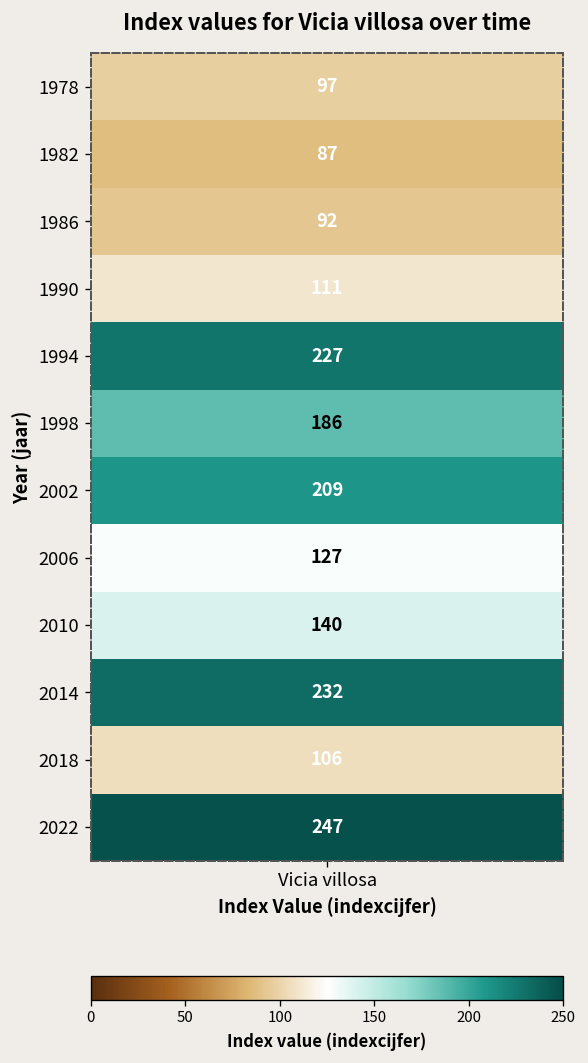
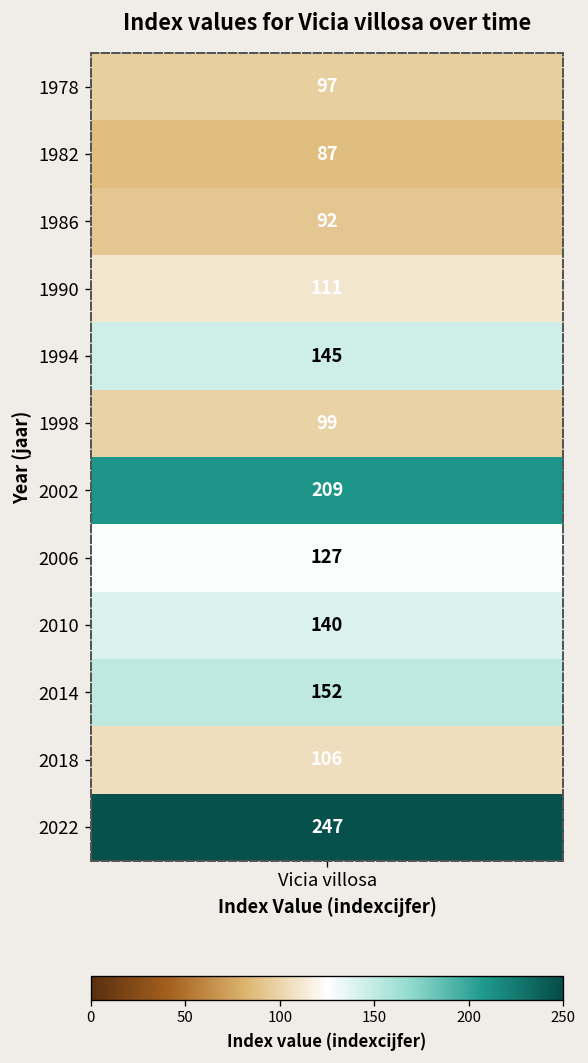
  {
    "1978": {
      "Vicia villosa": 97
    },
    "1982": {
      "Vicia villosa": 87
    },
    "1986": {
      "Vicia villosa": 92
    },
    "1990": {
      "Vicia villosa": 111
    },
    "1994": {
-     "Vicia villosa": 227
+     "Vicia villosa": 145
    },
    "1998": {
-     "Vicia villosa": 186
+     "Vicia villosa": 99
    },
    "2002": {
      "Vicia villosa": 209
    },
    "2006": {
      "Vicia villosa": 127
    },
    "2010": {
      "Vicia villosa": 140
    },
    "2014": {
-     "Vicia villosa": 232
+     "Vicia villosa": 152
    },
    "2018": {
      "Vicia villosa": 106
    },
    "2022": {
      "Vicia villosa": 247
    }
  }
